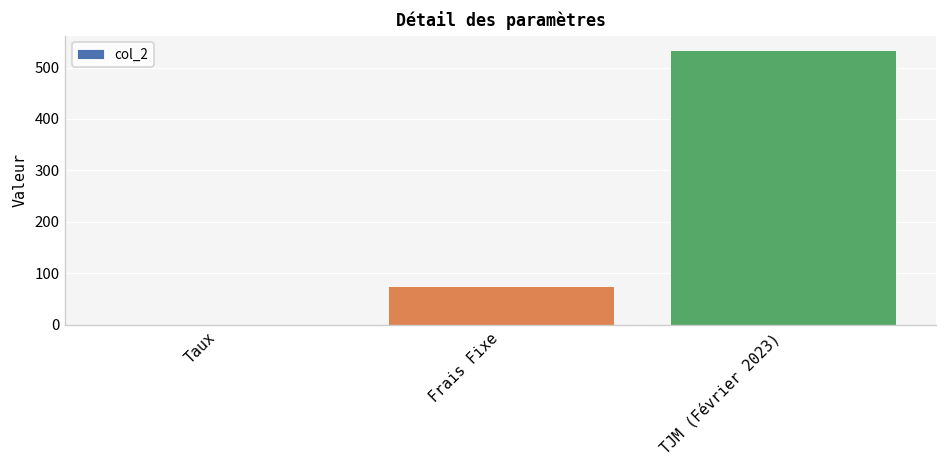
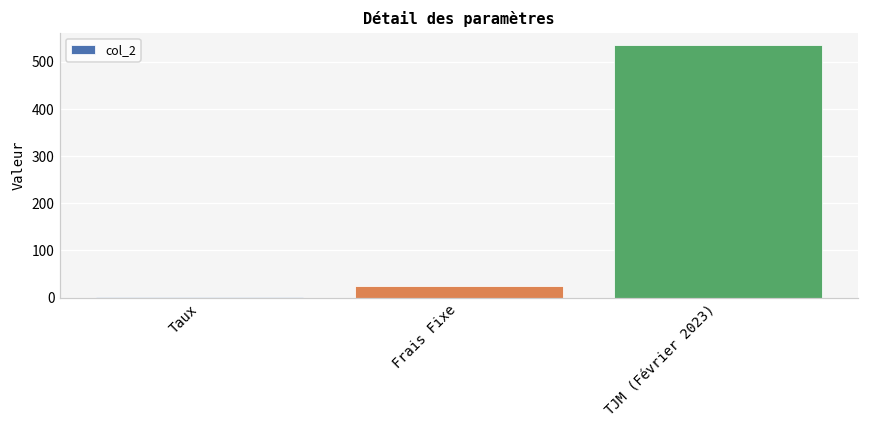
  {
-   "Frais Fixe": 80,
+   "Frais Fixe": 30,
    "TJM (Février 2023)": 540
  }
